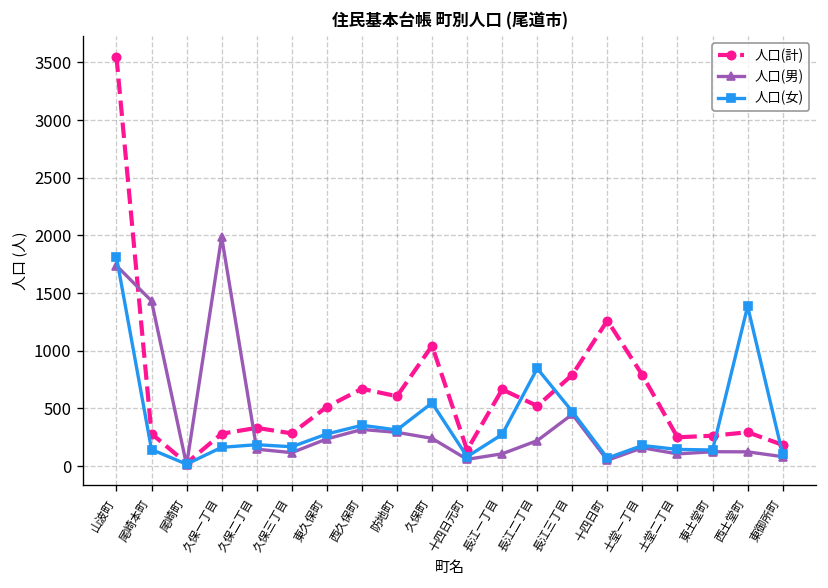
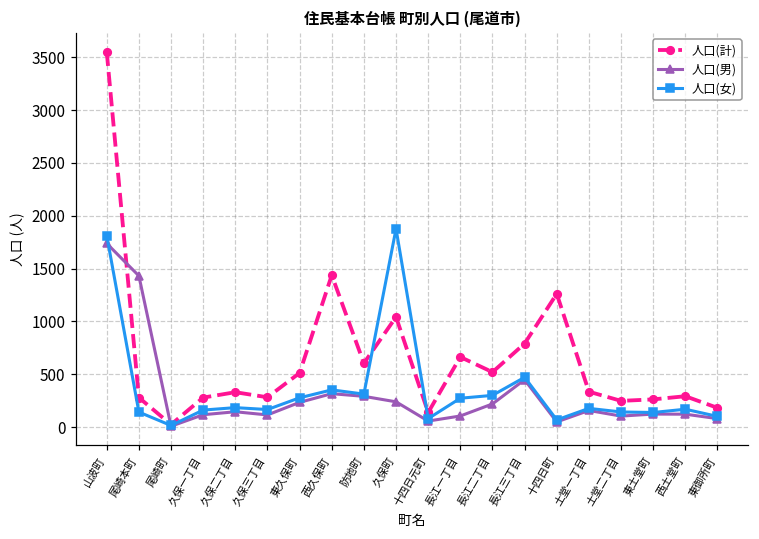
  {
    "人口(計)": {
      "山波町": 3600,
      "尾崎本町": 300,
      "久保一丁目": 300,
      "久保二丁目": 300,
      "久保三丁目": 300,
      "東久保町": 500,
-     "西久保町": 700,
+     "西久保町": 1400,
      "防地町": 600,
      "久保町": 1000,
      "十四日元町": 100,
      "長江一丁目": 700,
      "長江二丁目": 500,
      "長江三丁目": 800,
      "十四日町": 1300,
-     "土堂一丁目": 800,
+     "土堂一丁目": 300,
      "土堂二丁目": 200,
      "東土堂町": 300,
      "西土堂町": 300,
      "東御所町": 200
    },
    "人口(男)": {
      "山波町": 1700,
      "尾崎本町": 1400,
-     "久保一丁目": 2000,
+     "久保一丁目": 100,
      "久保二丁目": 100,
      "久保三丁目": 100,
      "東久保町": 200,
      "西久保町": 300,
      "久保町": 200,
      "長江一丁目": 100,
      "長江二丁目": 200,
      "土堂二丁目": 100,
      "西土堂町": 100
    },
    "人口(女)": {
      "山波町": 1800,
      "尾崎本町": 100,
      "久保一丁目": 200,
      "久保二丁目": 200,
      "久保三丁目": 200,
      "東久保町": 300,
      "西久保町": 400,
-     "久保町": 500,
+     "久保町": 1900,
      "長江一丁目": 300,
-     "長江二丁目": 800,
+     "長江二丁目": 300,
      "土堂二丁目": 100,
-     "西土堂町": 1400
+     "西土堂町": 200
    }
  }
